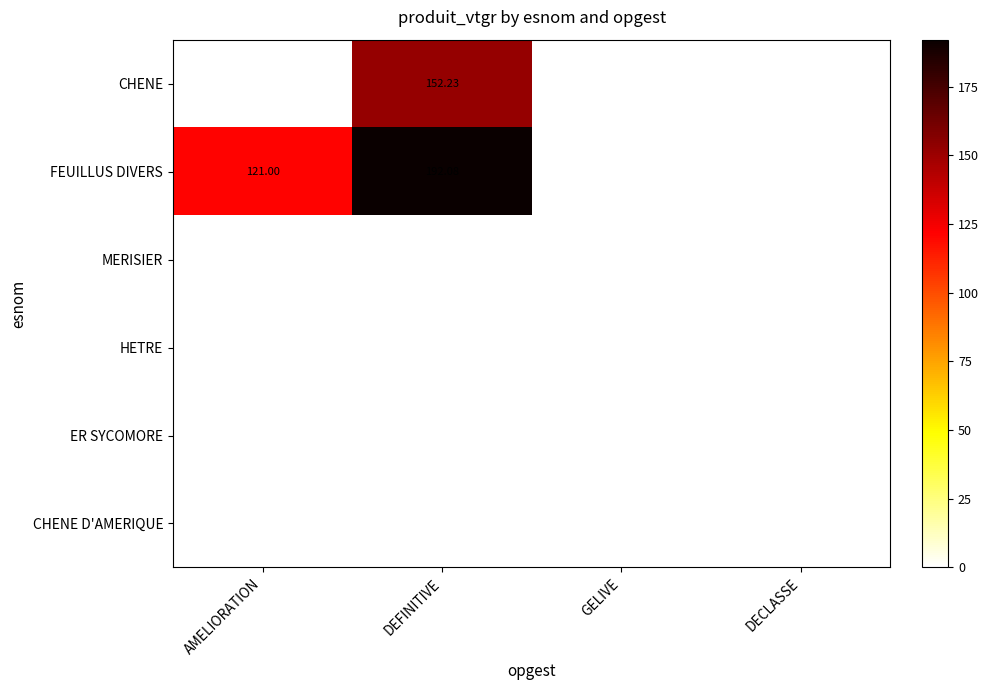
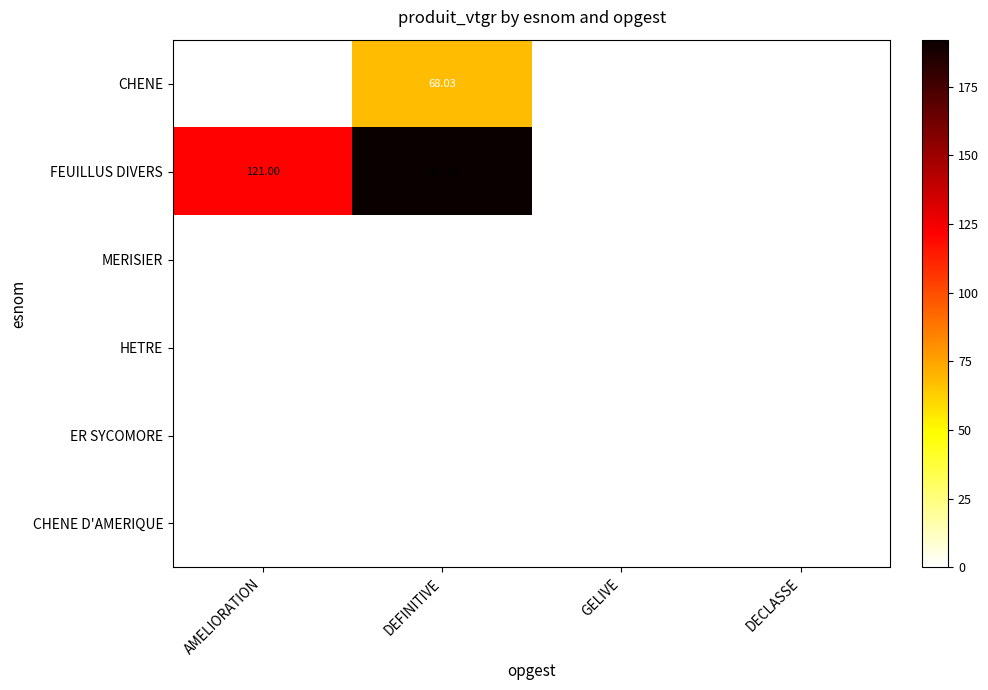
  {
    "CHENE": {
-     "DEFINITIVE": 152.23
+     "DEFINITIVE": 68.03
    },
    "FEUILLUS DIVERS": {
      "AMELIORATION": 121.00
    }
  }
